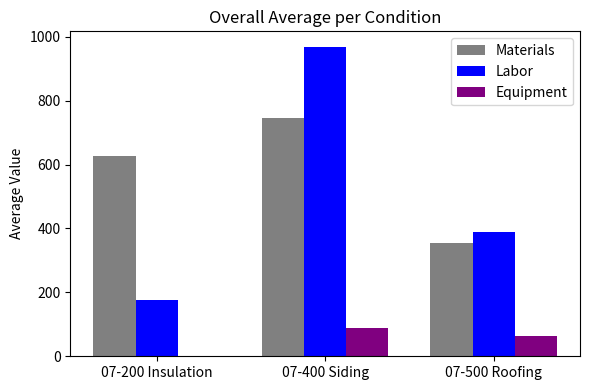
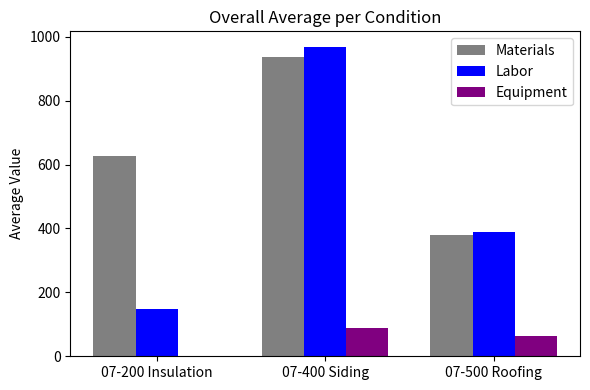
  {
    "Materials": {
      "07-200 Insulation": 630,
-     "07-400 Siding": 750,
-     "07-500 Roofing": 350
+     "07-400 Siding": 940,
+     "07-500 Roofing": 380
    },
    "Labor": {
-     "07-200 Insulation": 180,
+     "07-200 Insulation": 150,
      "07-400 Siding": 970,
      "07-500 Roofing": 390
    },
    "Equipment": {
      "07-200 Insulation": 0,
      "07-400 Siding": 90,
      "07-500 Roofing": 70
    }
  }
